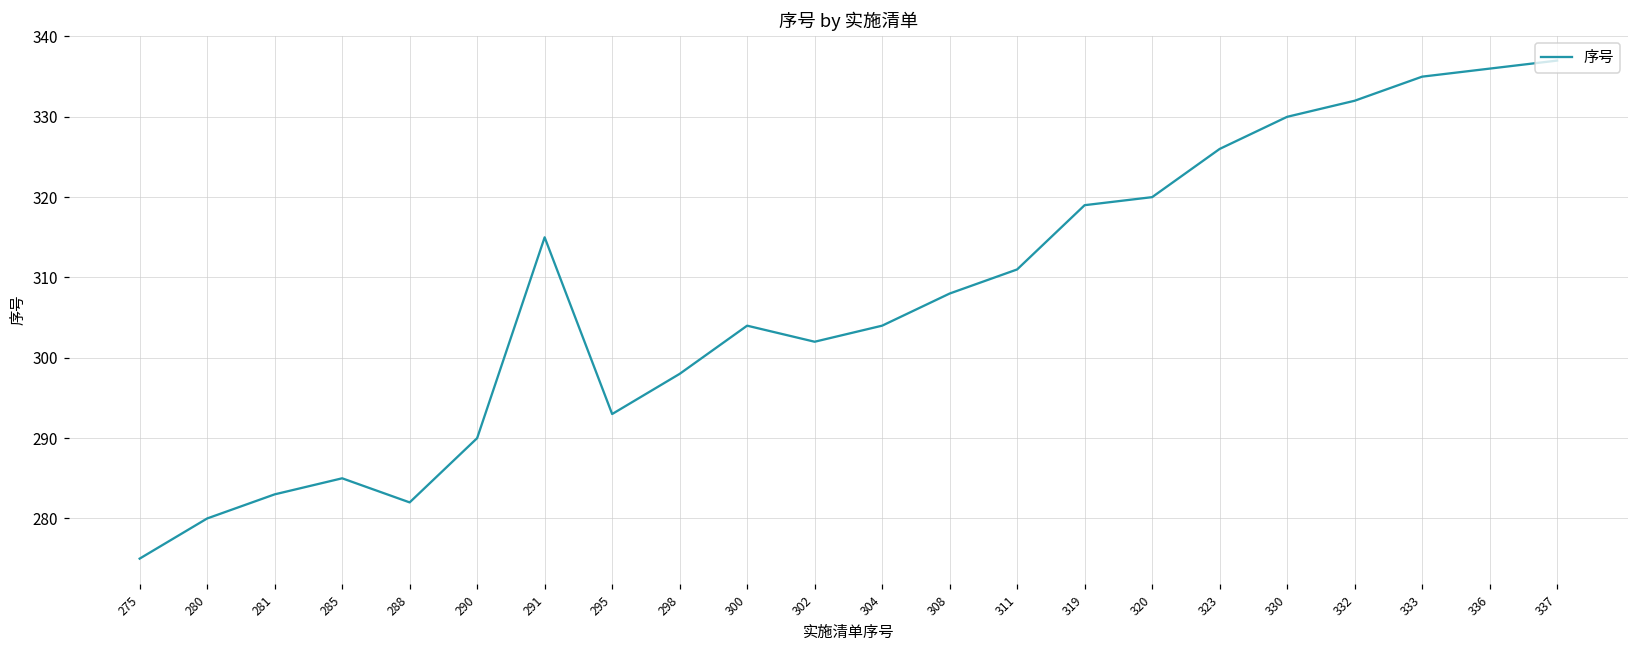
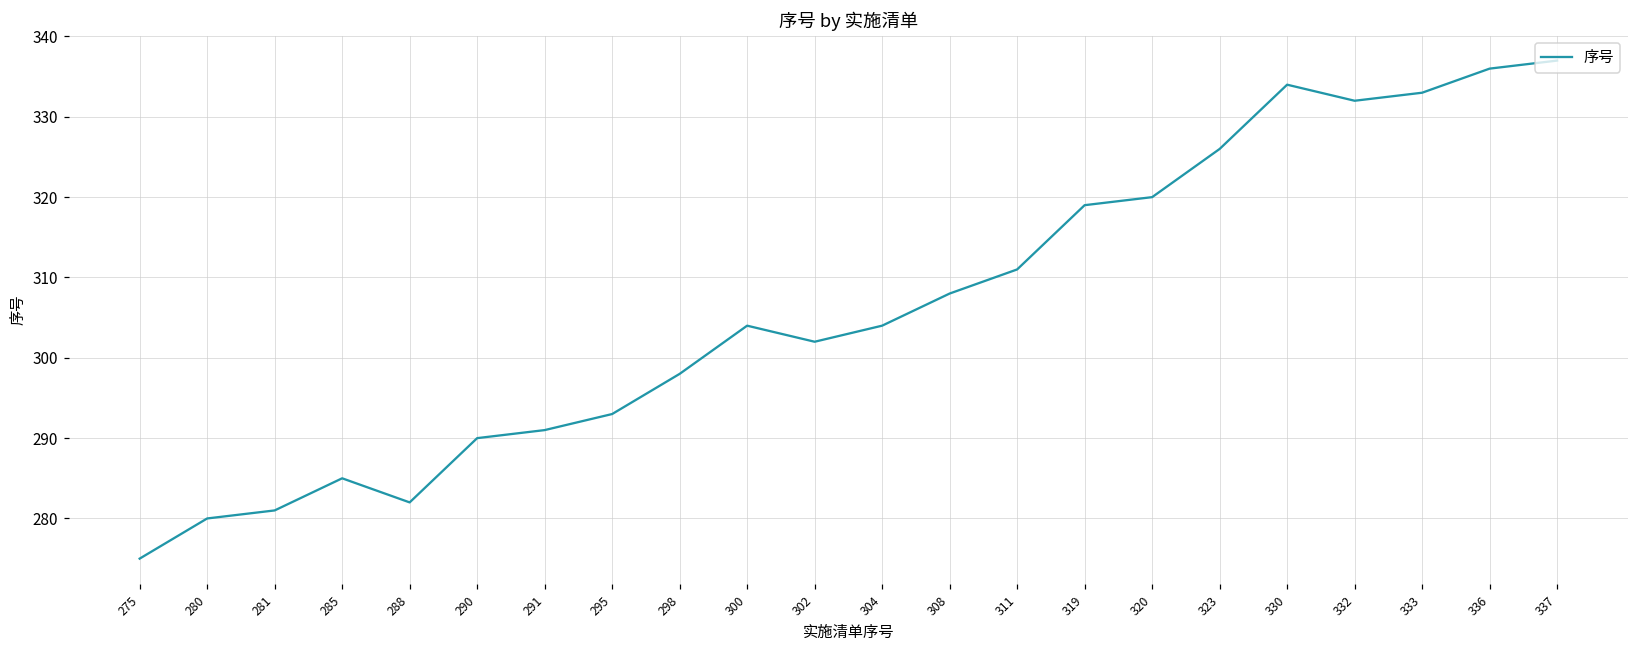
  {
    "275": 275,
    "280": 280,
-   "281": 283,
+   "281": 281,
    "285": 285,
    "288": 282,
    "290": 290,
-   "291": 315,
+   "291": 291,
    "295": 293,
    "298": 298,
    "300": 304,
    "302": 302,
    "304": 304,
    "308": 308,
    "311": 311,
    "319": 319,
    "320": 320,
    "323": 326,
-   "330": 330,
+   "330": 334,
    "332": 332,
-   "333": 335,
+   "333": 333,
    "336": 336
  }
